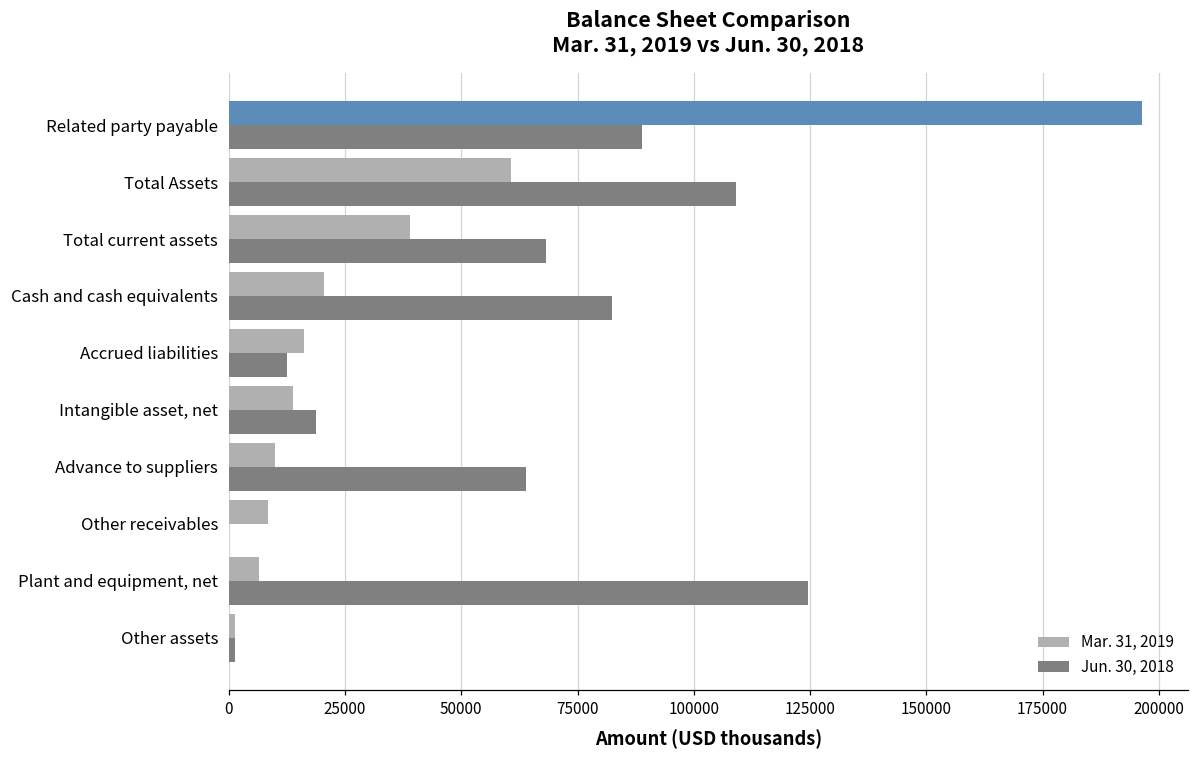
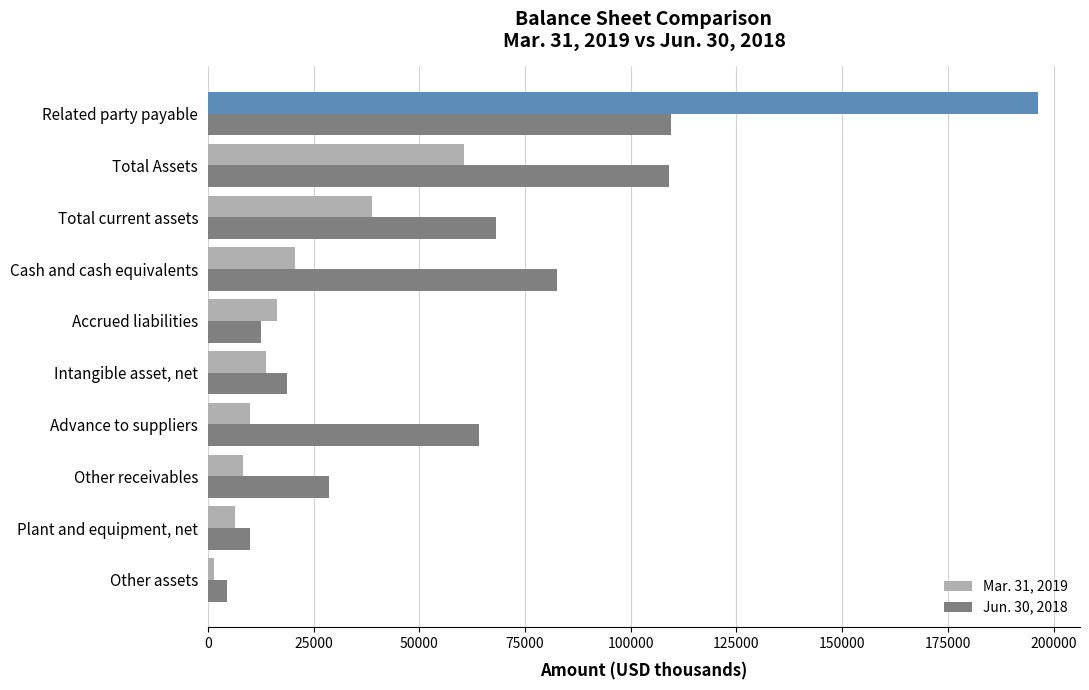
  {
    "Mar. 31, 2019": {
      "Related party payable": 196000,
      "Total Assets": 61000,
      "Total current assets": 39000,
      "Cash and cash equivalents": 21000,
      "Accrued liabilities": 16000,
      "Intangible asset, net": 14000,
      "Advance to suppliers": 10000,
      "Other receivables": 8000,
      "Plant and equipment, net": 7000,
      "Other assets": 1000
    },
    "Jun. 30, 2018": {
-     "Related party payable": 89000,
+     "Related party payable": 110000,
      "Total Assets": 109000,
      "Total current assets": 68000,
      "Cash and cash equivalents": 82000,
      "Accrued liabilities": 13000,
      "Intangible asset, net": 19000,
      "Advance to suppliers": 64000,
-     "Other receivables": 0,
-     "Plant and equipment, net": 125000,
-     "Other assets": 1000
+     "Other receivables": 29000,
+     "Plant and equipment, net": 10000,
+     "Other assets": 5000
    }
  }
